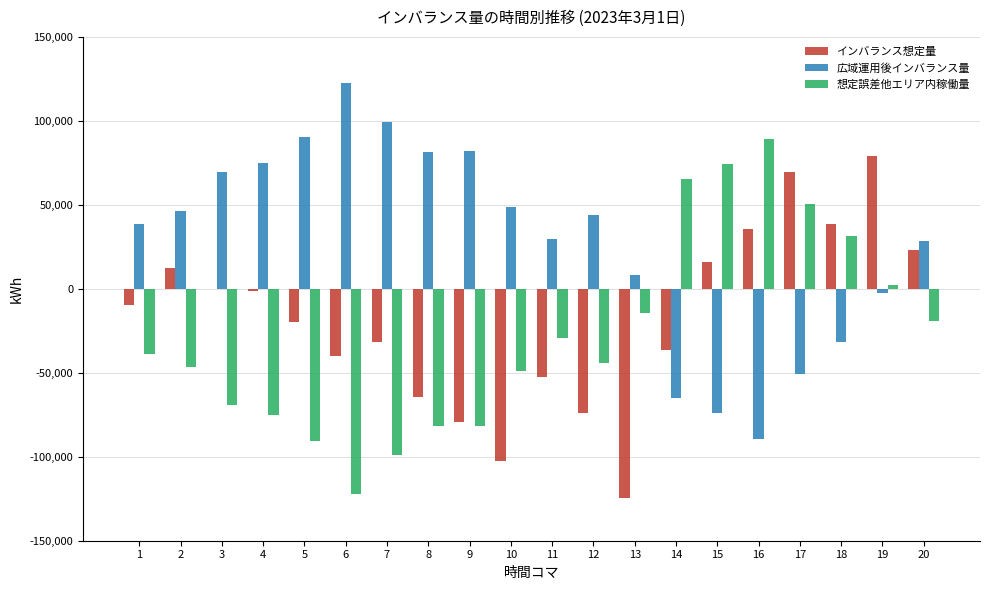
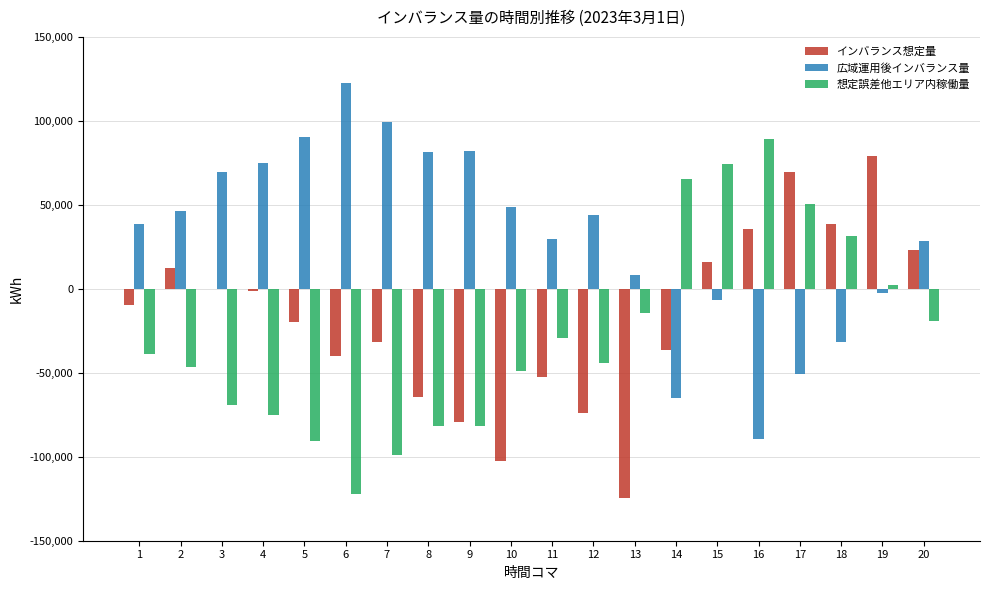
  {
    "インバランス想定量": {
      "1": "-10,000",
      "2": "12,000",
      "4": "-2,000",
      "5": "-20,000",
      "6": "-40,000",
      "7": "-31,000",
      "8": "-64,000",
      "9": "-79,000",
      "10": "-102,000",
      "11": "-53,000",
      "12": "-74,000",
      "13": "-124,000",
      "14": "-36,000",
      "15": "16,000",
      "16": "36,000",
      "17": "70,000",
      "18": "39,000",
      "19": "79,000",
      "20": "23,000"
    },
    "広域運用後インバランス量": {
      "1": "39,000",
      "2": "46,000",
      "3": "69,000",
      "4": "75,000",
      "5": "91,000",
      "6": "122,000",
      "7": "99,000",
      "8": "82,000",
      "9": "82,000",
      "10": "49,000",
      "11": "29,000",
      "12": "44,000",
      "13": "8,000",
      "14": "-65,000",
-     "15": "-74,000",
+     "15": "-6,000",
      "16": "-89,000",
      "17": "-51,000",
      "18": "-32,000",
      "19": "-2,000",
      "20": "28,000"
    },
    "想定誤差他エリア内稼働量": {
      "1": "-39,000",
      "2": "-46,000",
      "3": "-69,000",
      "4": "-75,000",
      "5": "-91,000",
      "6": "-122,000",
      "7": "-99,000",
      "8": "-82,000",
      "9": "-82,000",
      "10": "-49,000",
      "11": "-29,000",
      "12": "-44,000",
      "13": "-15,000",
      "14": "65,000",
      "15": "74,000",
      "16": "89,000",
      "17": "51,000",
      "18": "32,000",
      "19": "2,000",
      "20": "-19,000"
    }
  }
